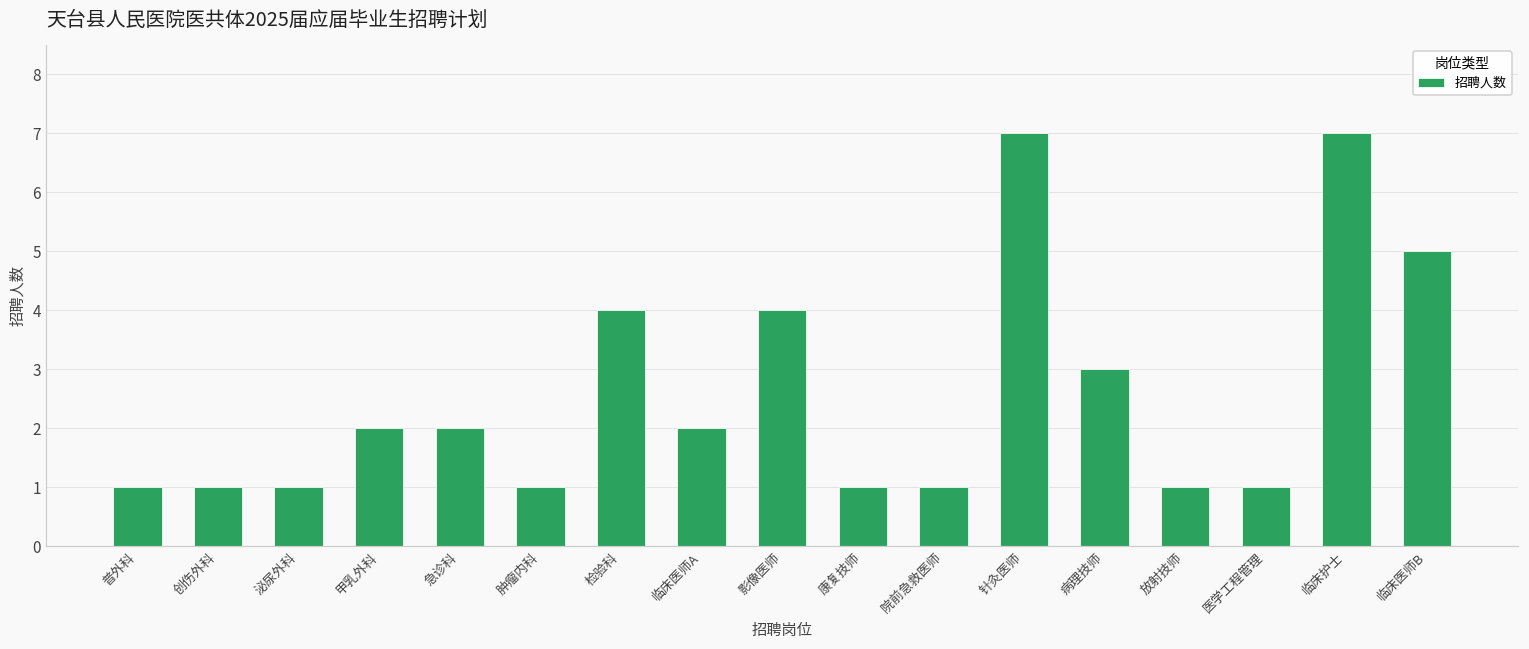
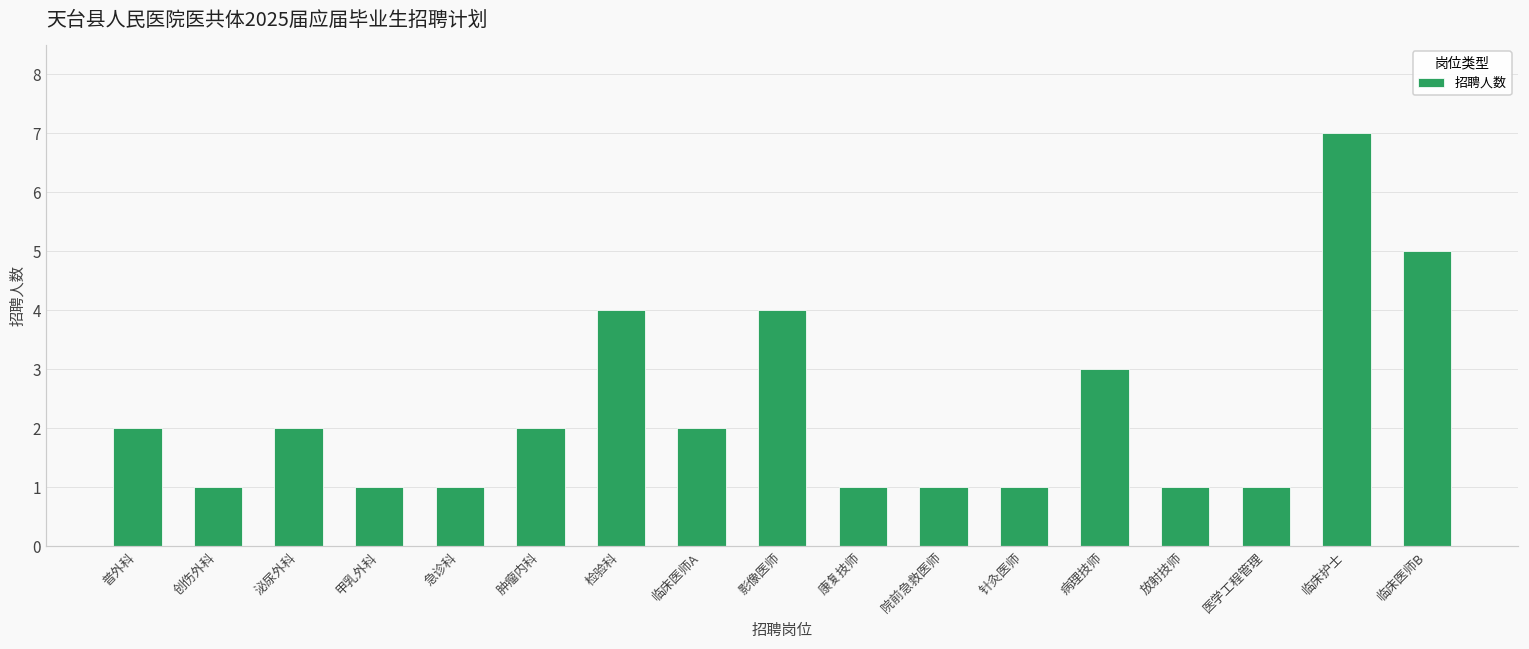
  {
-   "普外科": 1,
+   "普外科": 2,
    "创伤外科": 1,
-   "泌尿外科": 1,
-   "甲乳外科": 2,
-   "急诊科": 2,
-   "肿瘤内科": 1,
+   "泌尿外科": 2,
+   "甲乳外科": 1,
+   "急诊科": 1,
+   "肿瘤内科": 2,
    "检验科": 4,
    "临床医师A": 2,
    "影像医师": 4,
    "康复技师": 1,
    "院前急救医师": 1,
-   "针灸医师": 7,
+   "针灸医师": 1,
    "病理技师": 3,
    "放射技师": 1,
    "医学工程管理": 1,
    "临床护士": 7,
    "临床医师B": 5
  }
